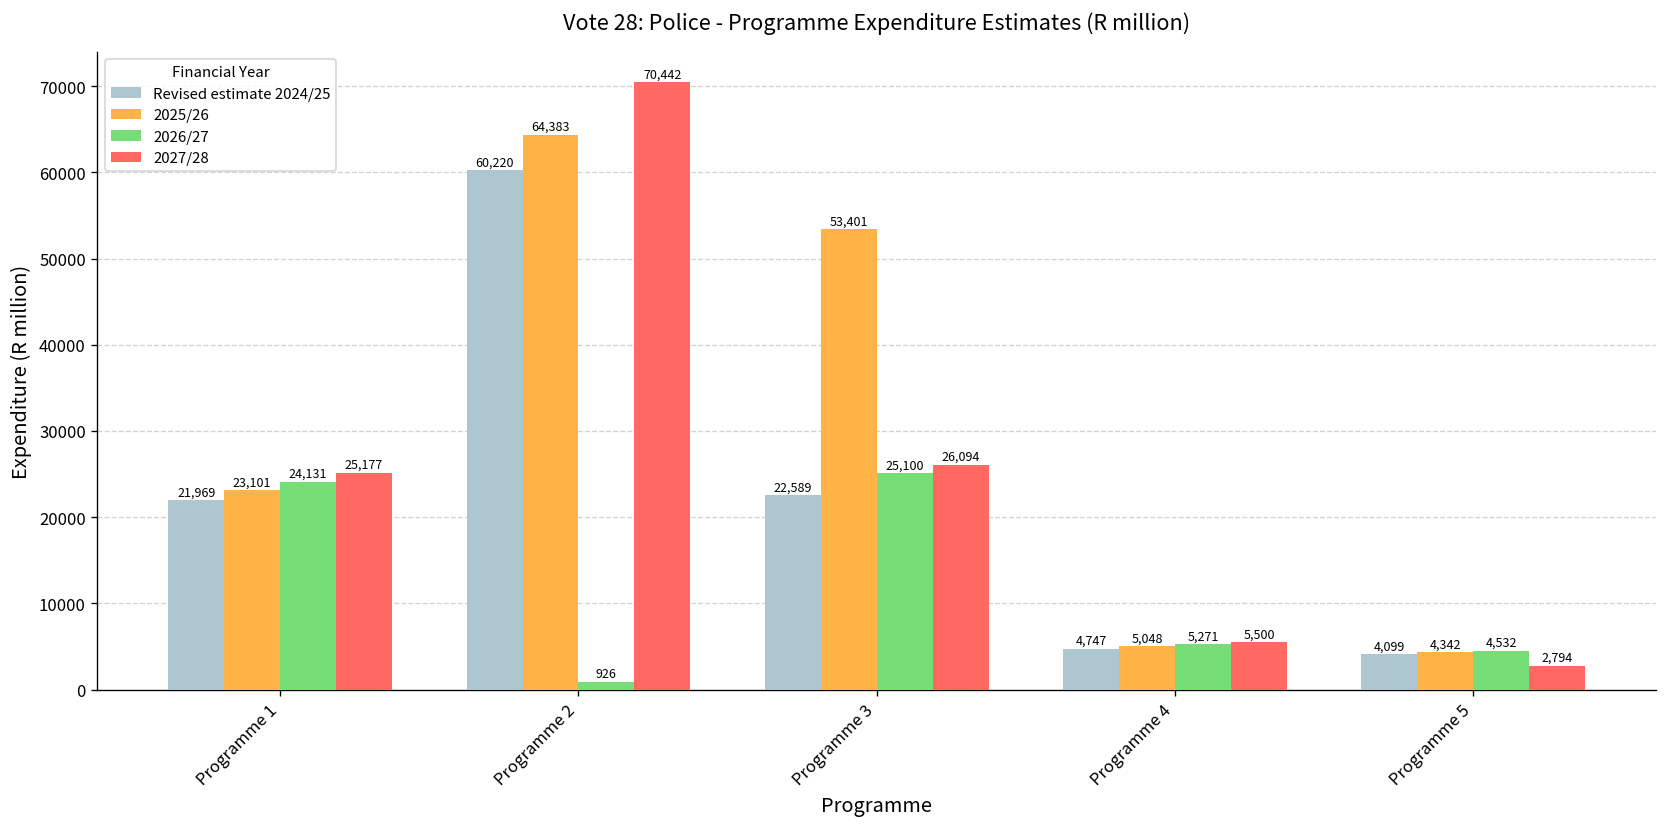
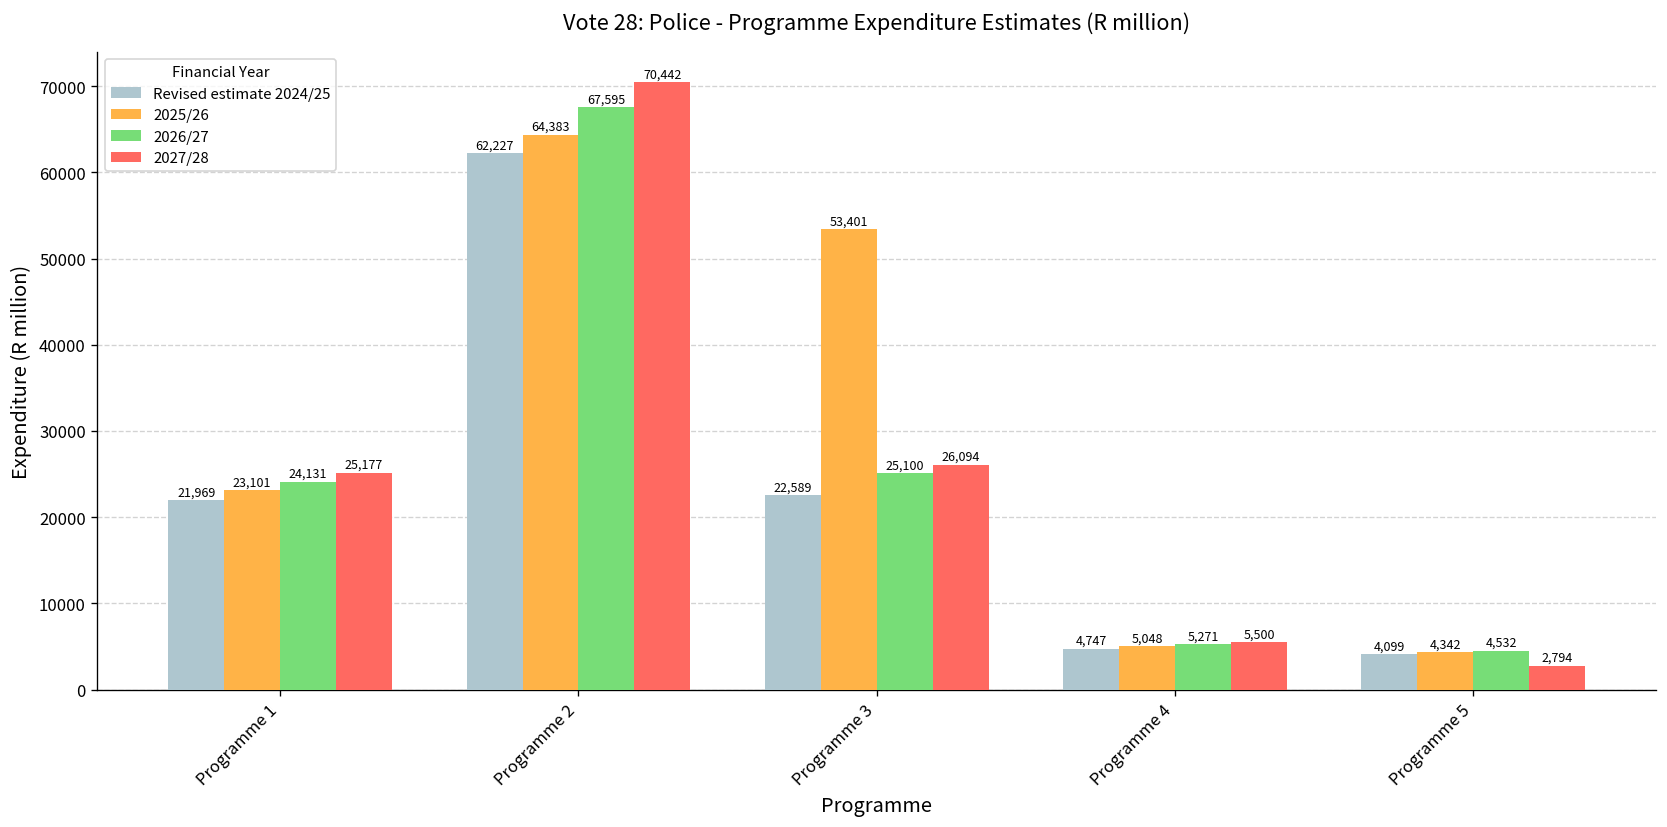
  {
    "Revised estimate 2024/25": {
      "Programme 1": "21,969",
-     "Programme 2": "60,220",
+     "Programme 2": "62,227",
      "Programme 3": "22,589",
      "Programme 4": "4,747",
      "Programme 5": "4,099"
    },
    "2025/26": {
      "Programme 1": "23,101",
      "Programme 2": "64,383",
      "Programme 3": "53,401",
      "Programme 4": "5,048",
      "Programme 5": "4,342"
    },
    "2026/27": {
      "Programme 1": "24,131",
-     "Programme 2": "926",
+     "Programme 2": "67,595",
      "Programme 3": "25,100",
      "Programme 4": "5,271",
      "Programme 5": "4,532"
    },
    "2027/28": {
      "Programme 1": "25,177",
      "Programme 2": "70,442",
      "Programme 3": "26,094",
      "Programme 4": "5,500",
      "Programme 5": "2,794"
    }
  }
